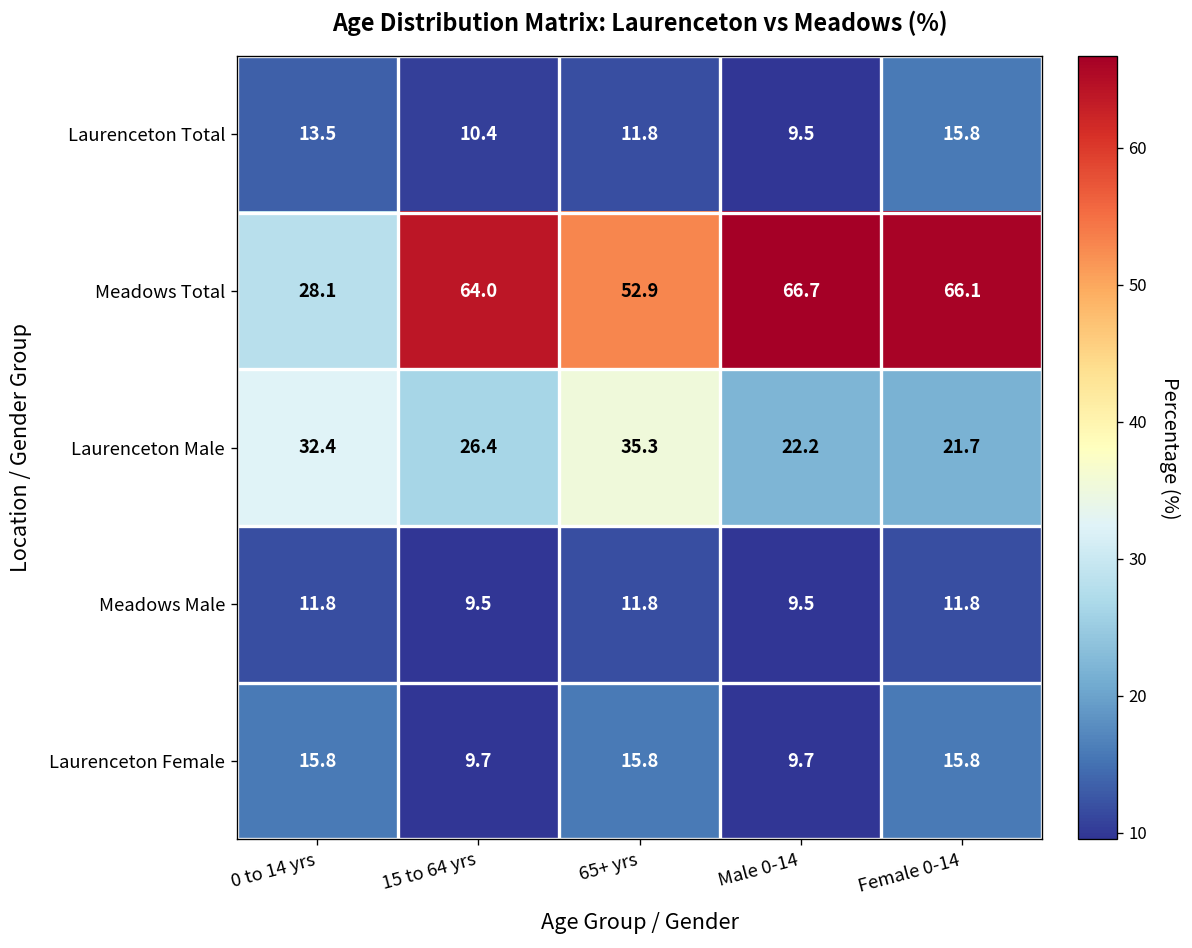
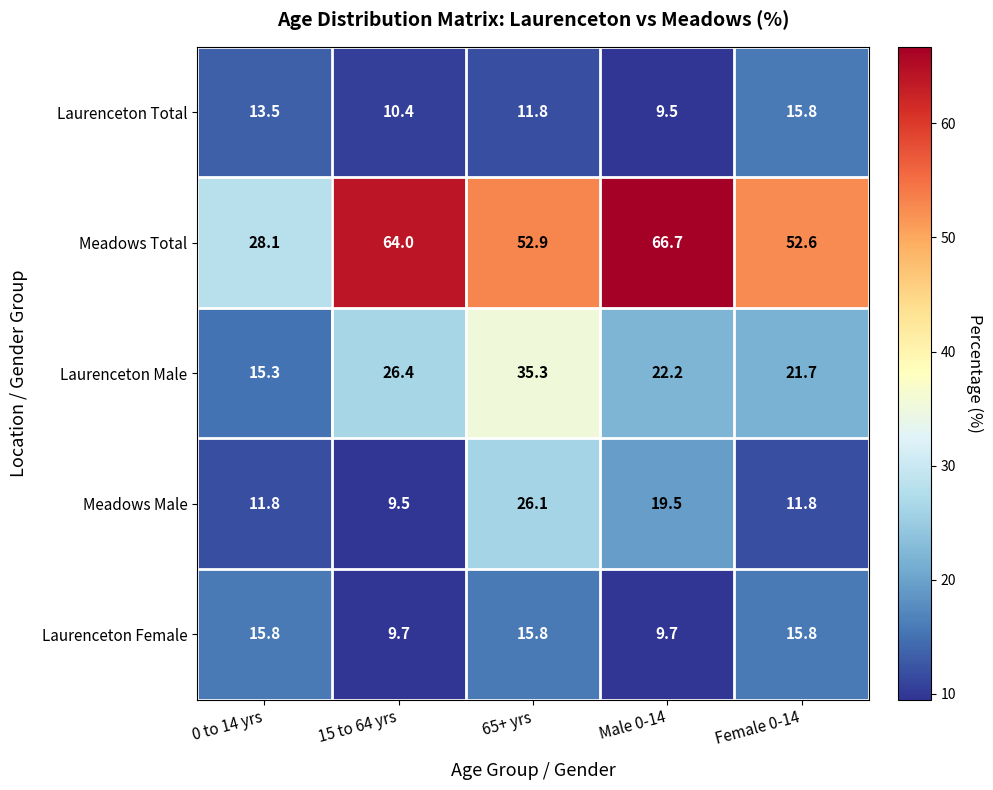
  {
    "Laurenceton Total": {
      "0 to 14 yrs": 13.5,
      "15 to 64 yrs": 10.4,
      "65+ yrs": 11.8,
      "Male 0-14": 9.5,
      "Female 0-14": 15.8
    },
    "Meadows Total": {
      "0 to 14 yrs": 28.1,
      "15 to 64 yrs": 64.0,
      "65+ yrs": 52.9,
      "Male 0-14": 66.7,
-     "Female 0-14": 66.1
+     "Female 0-14": 52.6
    },
    "Laurenceton Male": {
-     "0 to 14 yrs": 32.4,
+     "0 to 14 yrs": 15.3,
      "15 to 64 yrs": 26.4,
      "65+ yrs": 35.3,
      "Male 0-14": 22.2,
      "Female 0-14": 21.7
    },
    "Meadows Male": {
      "0 to 14 yrs": 11.8,
      "15 to 64 yrs": 9.5,
-     "65+ yrs": 11.8,
-     "Male 0-14": 9.5,
+     "65+ yrs": 26.1,
+     "Male 0-14": 19.5,
      "Female 0-14": 11.8
    },
    "Laurenceton Female": {
      "0 to 14 yrs": 15.8,
      "15 to 64 yrs": 9.7,
      "65+ yrs": 15.8,
      "Male 0-14": 9.7,
      "Female 0-14": 15.8
    }
  }
